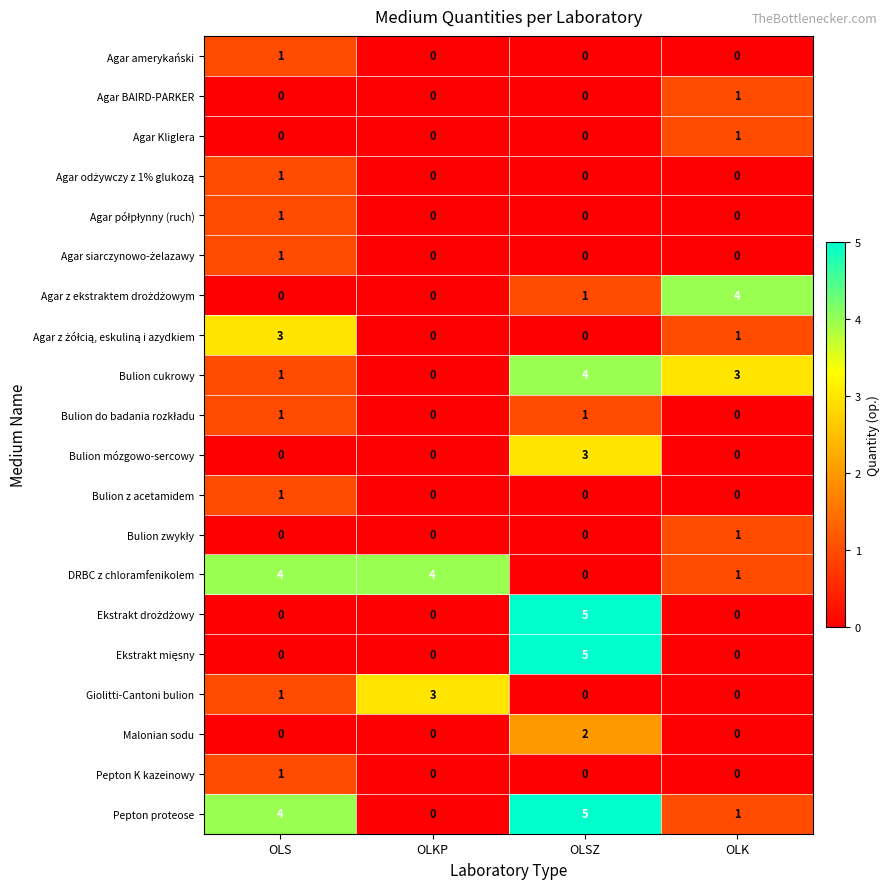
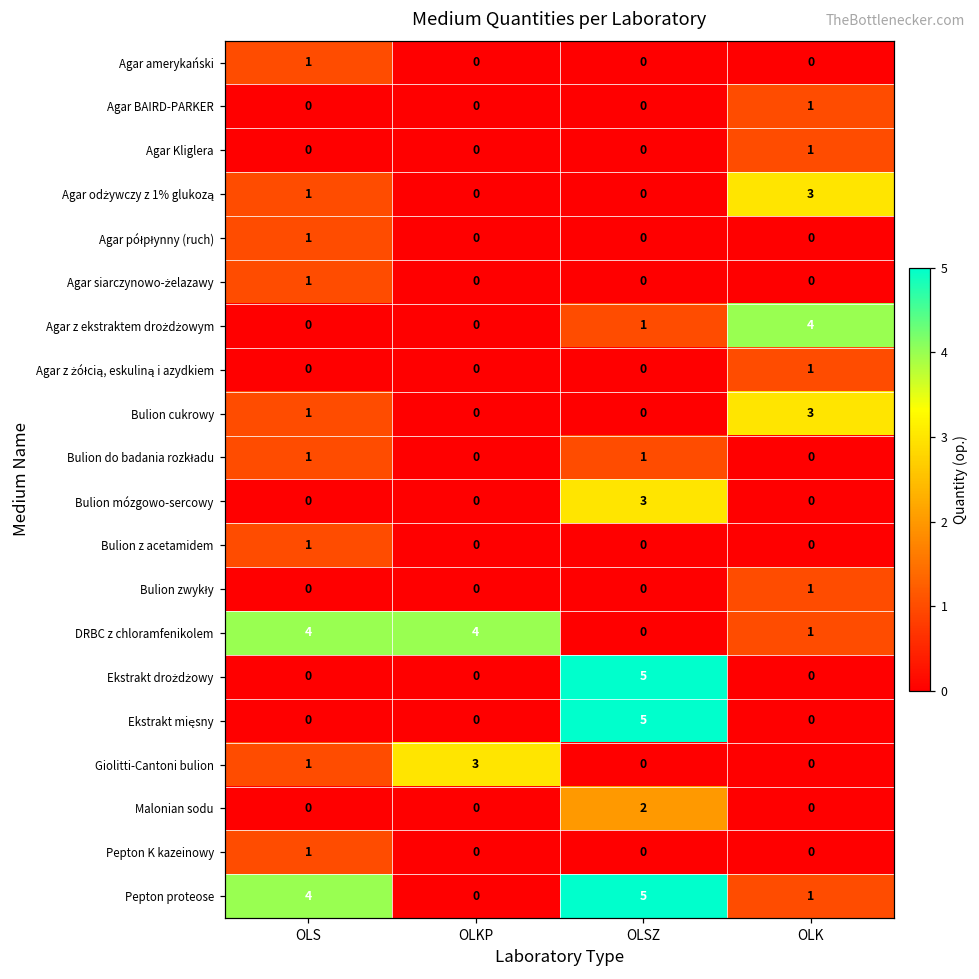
  {
    "Agar amerykański": {
      "OLS": 1,
      "OLKP": 0,
      "OLSZ": 0,
      "OLK": 0
    },
    "Agar BAIRD-PARKER": {
      "OLS": 0,
      "OLKP": 0,
      "OLSZ": 0,
      "OLK": 1
    },
    "Agar Kliglera": {
      "OLS": 0,
      "OLKP": 0,
      "OLSZ": 0,
      "OLK": 1
    },
    "Agar odżywczy z 1% glukozą": {
      "OLS": 1,
      "OLKP": 0,
      "OLSZ": 0,
-     "OLK": 0
+     "OLK": 3
    },
    "Agar półpłynny (ruch)": {
      "OLS": 1,
      "OLKP": 0,
      "OLSZ": 0,
      "OLK": 0
    },
    "Agar siarczynowo-żelazawy": {
      "OLS": 1,
      "OLKP": 0,
      "OLSZ": 0,
      "OLK": 0
    },
    "Agar z ekstraktem drożdżowym": {
      "OLS": 0,
      "OLKP": 0,
      "OLSZ": 1,
      "OLK": 4
    },
    "Agar z żółcią, eskuliną i azydkiem": {
-     "OLS": 3,
+     "OLS": 0,
      "OLKP": 0,
      "OLSZ": 0,
      "OLK": 1
    },
    "Bulion cukrowy": {
      "OLS": 1,
      "OLKP": 0,
-     "OLSZ": 4,
+     "OLSZ": 0,
      "OLK": 3
    },
    "Bulion do badania rozkładu": {
      "OLS": 1,
      "OLKP": 0,
      "OLSZ": 1,
      "OLK": 0
    },
    "Bulion mózgowo-sercowy": {
      "OLS": 0,
      "OLKP": 0,
      "OLSZ": 3,
      "OLK": 0
    },
    "Bulion z acetamidem": {
      "OLS": 1,
      "OLKP": 0,
      "OLSZ": 0,
      "OLK": 0
    },
    "Bulion zwykły": {
      "OLS": 0,
      "OLKP": 0,
      "OLSZ": 0,
      "OLK": 1
    },
    "DRBC z chloramfenikolem": {
      "OLS": 4,
      "OLKP": 4,
      "OLSZ": 0,
      "OLK": 1
    },
    "Ekstrakt drożdżowy": {
      "OLS": 0,
      "OLKP": 0,
      "OLSZ": 5,
      "OLK": 0
    },
    "Ekstrakt mięsny": {
      "OLS": 0,
      "OLKP": 0,
      "OLSZ": 5,
      "OLK": 0
    },
    "Giolitti-Cantoni bulion": {
      "OLS": 1,
      "OLKP": 3,
      "OLSZ": 0,
      "OLK": 0
    },
    "Malonian sodu": {
      "OLS": 0,
      "OLKP": 0,
      "OLSZ": 2,
      "OLK": 0
    },
    "Pepton K kazeinowy": {
      "OLS": 1,
      "OLKP": 0,
      "OLSZ": 0,
      "OLK": 0
    },
    "Pepton proteose": {
      "OLS": 4,
      "OLKP": 0,
      "OLSZ": 5,
      "OLK": 1
    }
  }
